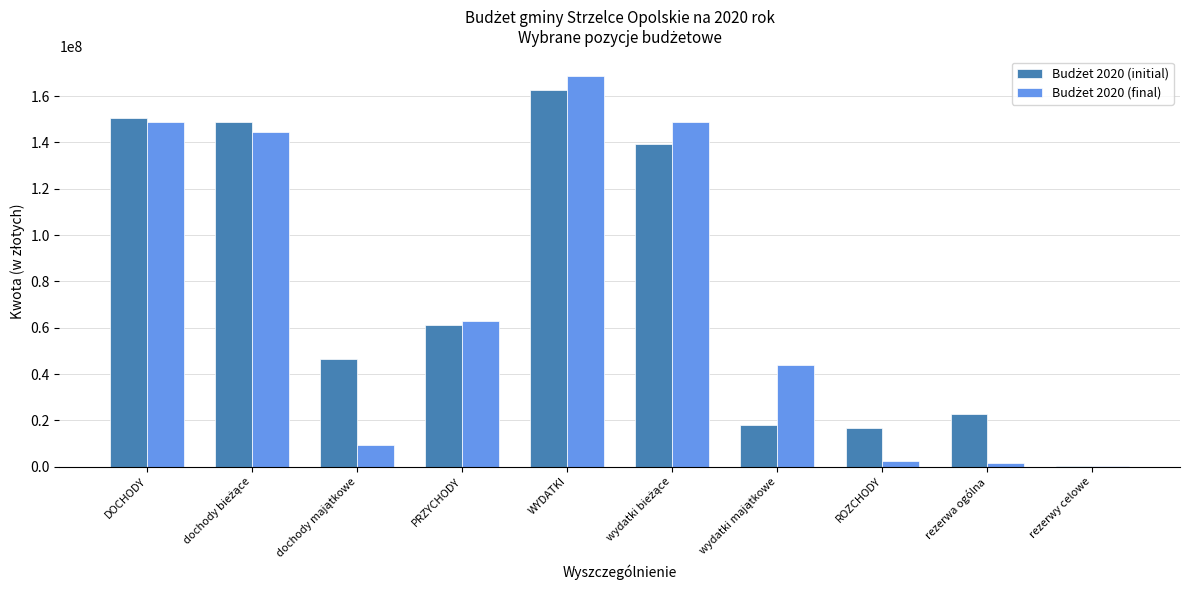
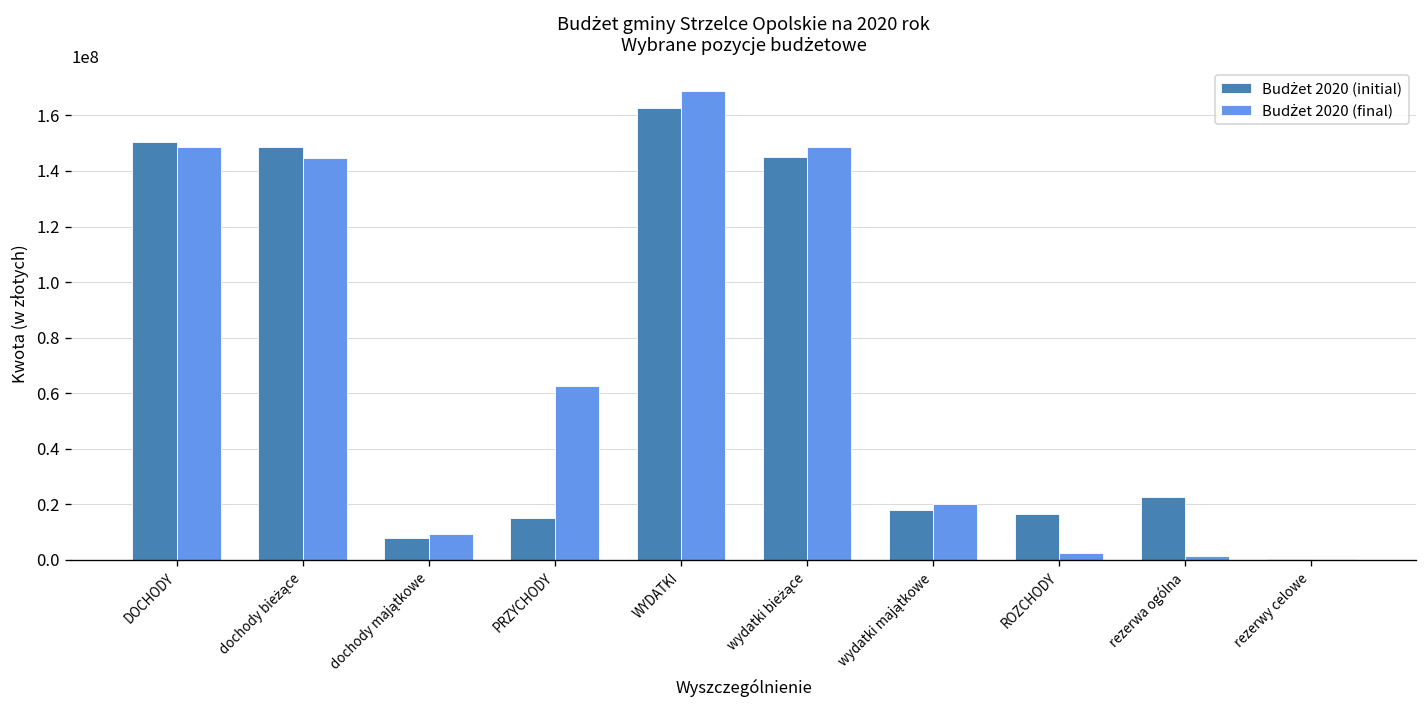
  {
    "Budżet 2020 (initial)": {
      "DOCHODY": 150000000,
      "dochody bieżące": 149000000,
-     "dochody majątkowe": 46000000,
-     "PRZYCHODY": 61000000,
+     "dochody majątkowe": 8000000,
+     "PRZYCHODY": 15000000,
      "WYDATKI": 163000000,
-     "wydatki bieżące": 139000000,
+     "wydatki bieżące": 145000000,
      "wydatki majątkowe": 18000000,
      "ROZCHODY": 17000000,
      "rezerwa ogólna": 23000000
    },
    "Budżet 2020 (final)": {
      "DOCHODY": 149000000,
      "dochody bieżące": 145000000,
      "dochody majątkowe": 9000000,
      "PRZYCHODY": 63000000,
      "WYDATKI": 169000000,
      "wydatki bieżące": 149000000,
-     "wydatki majątkowe": 44000000,
+     "wydatki majątkowe": 20000000,
      "ROZCHODY": 3000000,
      "rezerwa ogólna": 2000000
    }
  }
